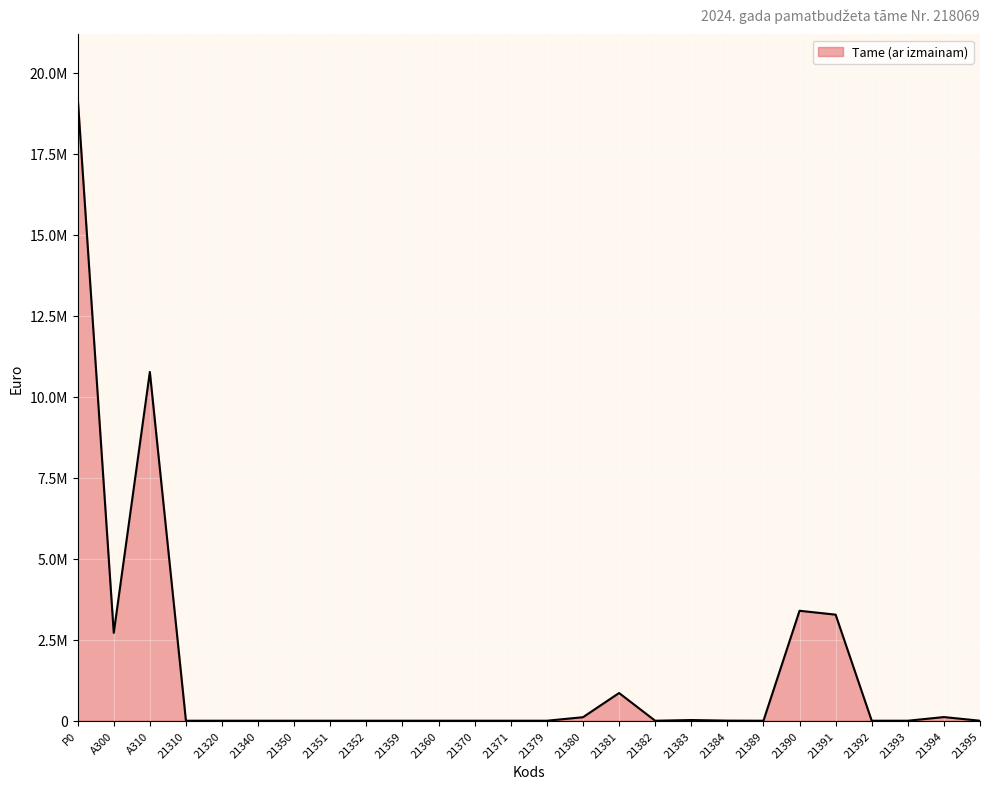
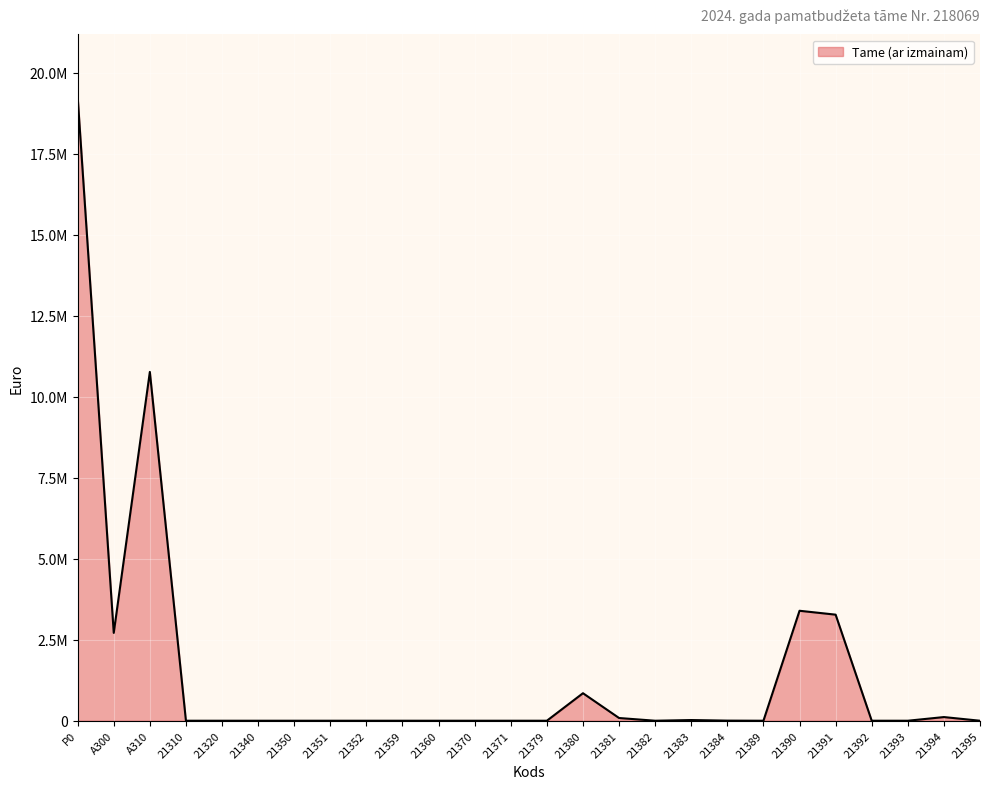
  {
    "P0": 19300000,
    "A300": 2700000,
    "A310": 10800000,
    "21310": 0,
    "21320": 0,
    "21340": 0,
    "21350": 0,
    "21351": 0,
    "21352": 0,
    "21359": 0,
    "21360": 0,
    "21370": 0,
    "21371": 0,
    "21379": 0,
-   "21380": 100000,
-   "21381": 900000,
+   "21380": 800000,
+   "21381": 100000,
    "21382": 0,
    "21383": 0,
    "21384": 0,
    "21389": 0,
    "21390": 3400000,
    "21391": 3300000,
    "21392": 0,
    "21393": 0,
    "21394": 100000,
    "21395": 0
  }
